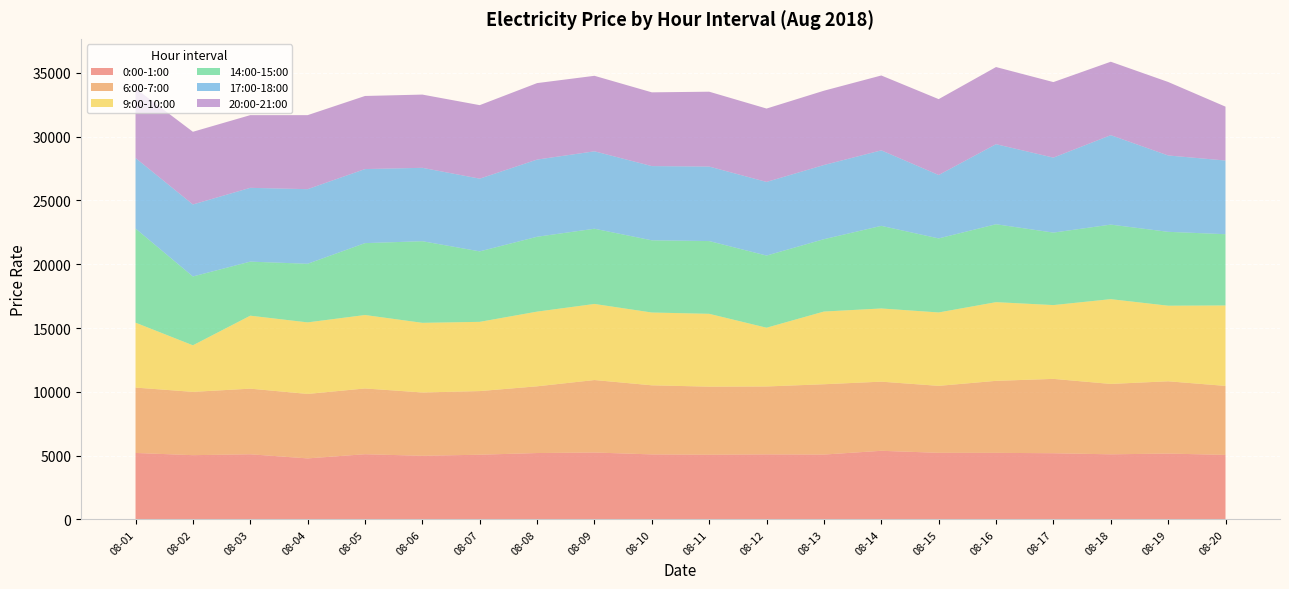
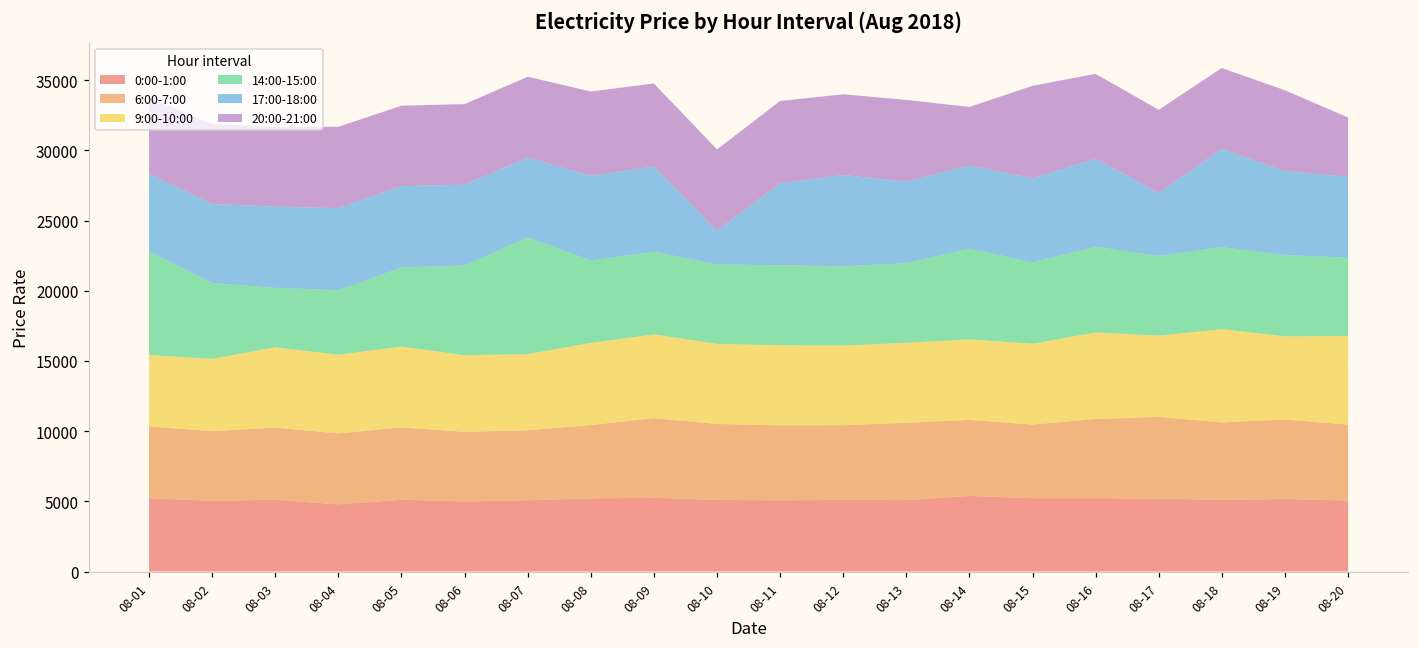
  {
    "9:00-10:00": {
      "08-01": 5100,
-     "08-02": 3600,
+     "08-02": 5200,
      "08-03": 5700,
      "08-04": 5600,
      "08-05": 5800,
      "08-06": 5500,
      "08-07": 5400,
      "08-08": 5900,
      "08-09": 6000,
      "08-10": 5700,
      "08-11": 5700,
-     "08-12": 4600,
+     "08-12": 5700,
      "08-13": 5700,
      "08-14": 5700,
      "08-15": 5800,
      "08-16": 6200,
      "08-17": 5800,
      "08-18": 6600,
      "08-19": 5900,
      "08-20": 6300
    },
    "14:00-15:00": {
      "08-01": 7400,
      "08-02": 5400,
      "08-03": 4200,
      "08-04": 4600,
      "08-05": 5600,
      "08-06": 6400,
-     "08-07": 5500,
+     "08-07": 8300,
      "08-08": 5900,
      "08-09": 5900,
      "08-10": 5700,
      "08-11": 5700,
      "08-12": 5700,
      "08-13": 5700,
      "08-14": 6500,
      "08-15": 5800,
      "08-16": 6100,
      "08-17": 5700,
      "08-18": 5800,
      "08-19": 5800,
      "08-20": 5600
    },
    "17:00-18:00": {
      "08-01": 5500,
      "08-02": 5600,
      "08-03": 5800,
      "08-04": 5800,
      "08-05": 5800,
      "08-06": 5800,
      "08-07": 5700,
      "08-08": 6000,
      "08-09": 6100,
-     "08-10": 5800,
+     "08-10": 2400,
      "08-11": 5800,
-     "08-12": 5800,
+     "08-12": 6500,
      "08-13": 5800,
      "08-14": 5900,
-     "08-15": 5000,
+     "08-15": 6000,
      "08-16": 6300,
-     "08-17": 5900,
+     "08-17": 4500,
      "08-18": 7000,
      "08-19": 6000,
      "08-20": 5800
    },
    "20:00-21:00": {
      "08-03": 5700,
      "08-04": 5800,
      "08-05": 5700,
      "08-06": 5700,
      "08-07": 5800,
      "08-08": 6000,
      "08-09": 5900,
      "08-10": 5800,
      "08-11": 5900,
      "08-12": 5700,
      "08-13": 5800,
-     "08-14": 5900,
-     "08-15": 5900,
+     "08-14": 4200,
+     "08-15": 6600,
      "08-16": 6000,
      "08-17": 5900,
      "08-18": 5800,
      "08-19": 5800,
      "08-20": 4200
    }
  }
